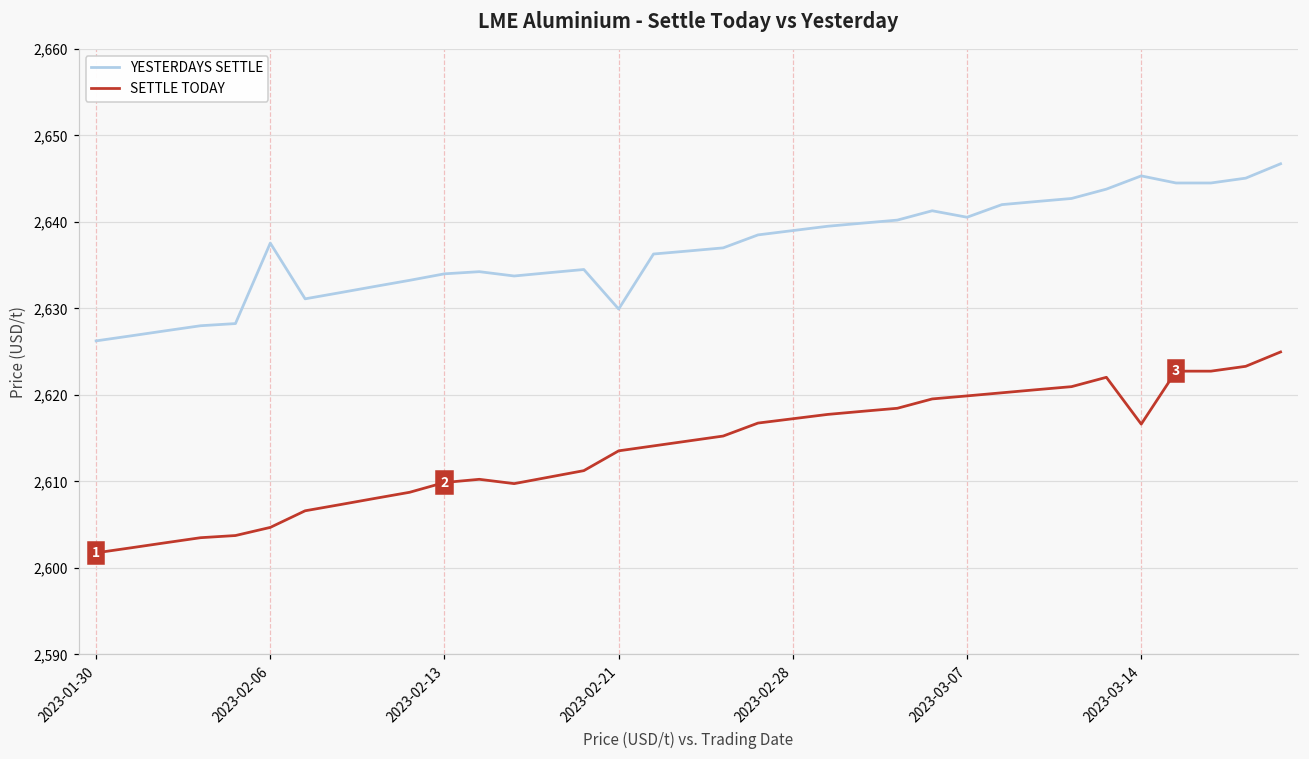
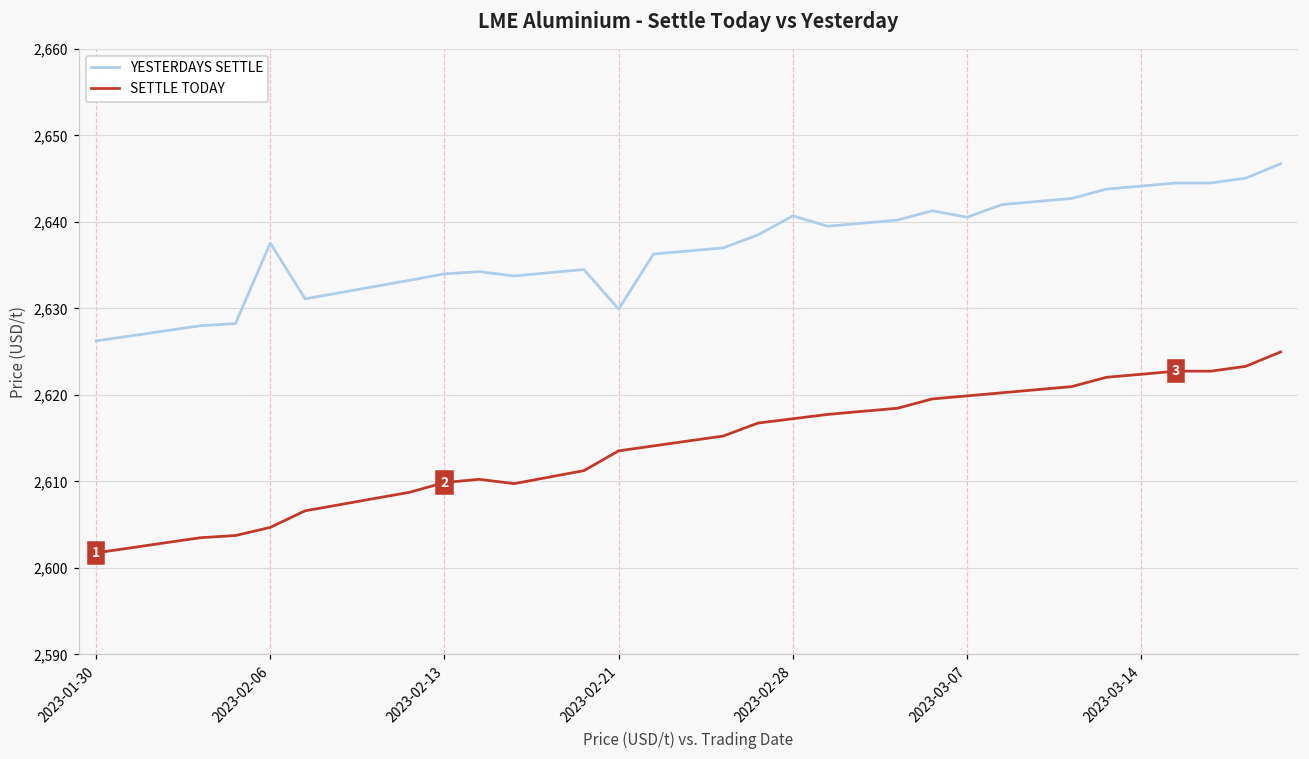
  {
    "YESTERDAYS SETTLE": {
      "2023-01-30": "2,626",
      "2023-02-06": "2,638",
      "2023-02-13": "2,634",
      "2023-02-21": "2,630",
-     "2023-02-28": "2,639",
+     "2023-02-28": "2,641",
      "2023-03-07": "2,641",
-     "2023-03-14": "2,645"
+     "2023-03-14": "2,644"
    },
    "SETTLE TODAY": {
      "2023-02-06": "2,605",
      "2023-02-21": "2,614",
      "2023-02-28": "2,617",
      "2023-03-07": "2,620",
-     "2023-03-14": "2,617"
+     "2023-03-14": "2,622"
    }
  }
